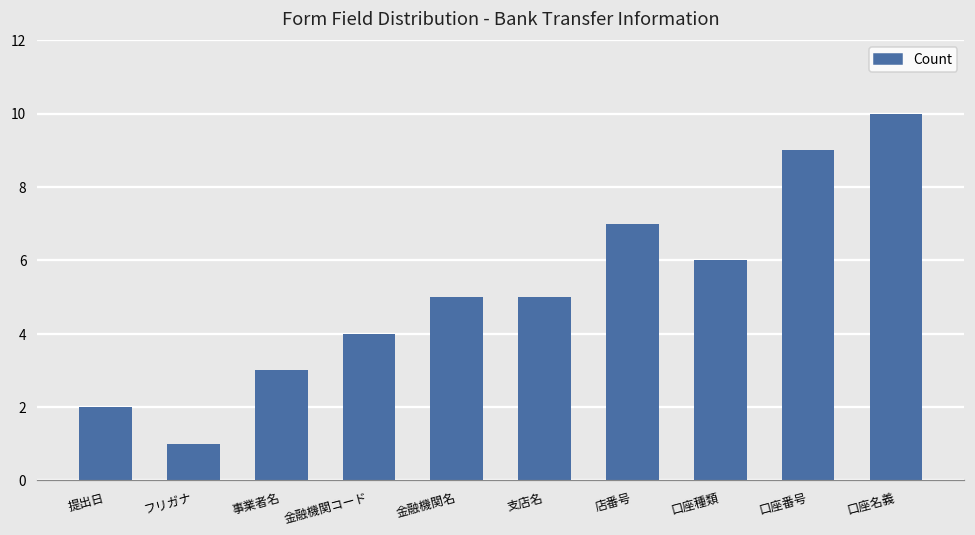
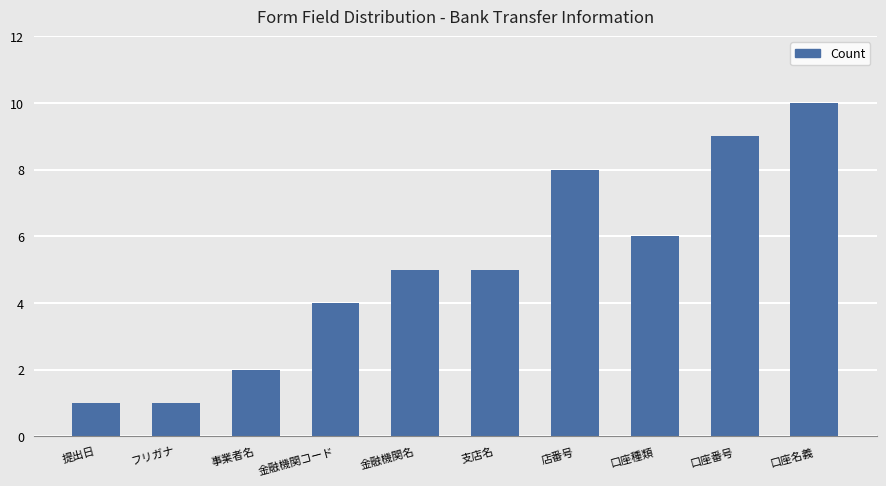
  {
-   "提出日": 2,
+   "提出日": 1,
    "フリガナ": 1,
-   "事業者名": 3,
+   "事業者名": 2,
    "金融機関コード": 4,
    "金融機関名": 5,
    "支店名": 5,
-   "店番号": 7,
+   "店番号": 8,
    "口座種類": 6,
    "口座番号": 9,
    "口座名義": 10
  }
